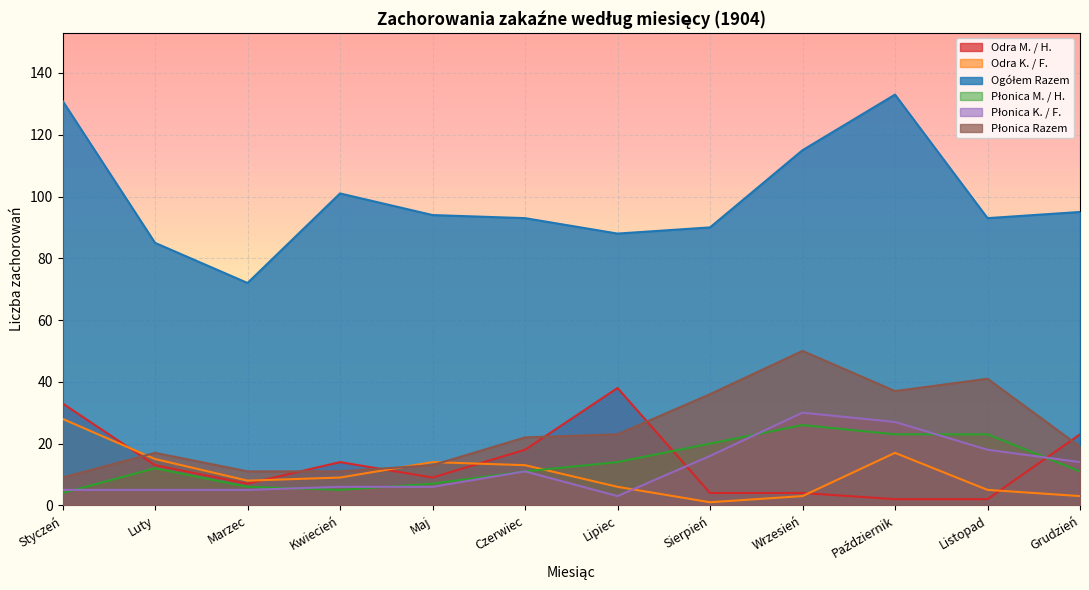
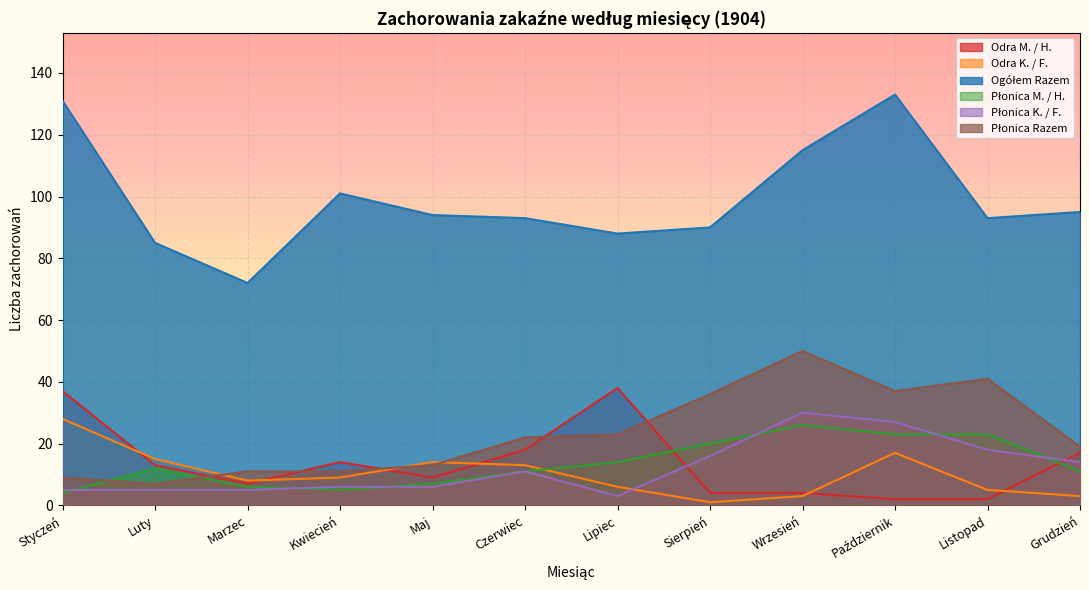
  {
    "Odra M. / H.": {
-     "Styczeń": 33,
+     "Styczeń": 37,
      "Luty": 13,
      "Marzec": 7,
      "Kwiecień": 14,
      "Maj": 9,
      "Czerwiec": 18,
      "Lipiec": 38,
      "Sierpień": 4,
      "Wrzesień": 4,
      "Październik": 2,
      "Listopad": 2,
-     "Grudzień": 23
+     "Grudzień": 17
    },
    "Odra K. / F.": {
      "Styczeń": 28,
      "Luty": 15,
      "Marzec": 8,
      "Kwiecień": 9,
      "Maj": 14,
      "Czerwiec": 13,
      "Lipiec": 6,
      "Sierpień": 1,
      "Wrzesień": 3,
      "Październik": 17,
      "Listopad": 5,
      "Grudzień": 3
    },
    "Ogółem Razem": {
      "Styczeń": 131,
      "Luty": 85,
      "Marzec": 72,
      "Kwiecień": 101,
      "Maj": 94,
      "Czerwiec": 93,
      "Lipiec": 88,
      "Sierpień": 90,
      "Wrzesień": 115,
      "Październik": 133,
      "Listopad": 93,
      "Grudzień": 95
    },
    "Płonica M. / H.": {
      "Styczeń": 4,
      "Luty": 12,
      "Marzec": 6,
      "Kwiecień": 5,
      "Maj": 7,
      "Lipiec": 14,
      "Sierpień": 20,
      "Wrzesień": 26,
      "Październik": 23,
      "Listopad": 23,
      "Grudzień": 11
    },
    "Płonica K. / F.": {
      "Styczeń": 5,
      "Luty": 5,
      "Marzec": 5,
      "Kwiecień": 6,
      "Maj": 6,
      "Lipiec": 3,
      "Sierpień": 16,
      "Wrzesień": 30,
      "Październik": 27,
      "Listopad": 18,
      "Grudzień": 14
    },
    "Płonica Razem": {
      "Styczeń": 9,
-     "Luty": 17,
+     "Luty": 7,
      "Marzec": 11,
      "Kwiecień": 11,
      "Maj": 13,
      "Czerwiec": 22,
      "Lipiec": 23,
      "Sierpień": 36,
      "Wrzesień": 50,
      "Październik": 37,
      "Listopad": 41,
      "Grudzień": 19
    }
  }
